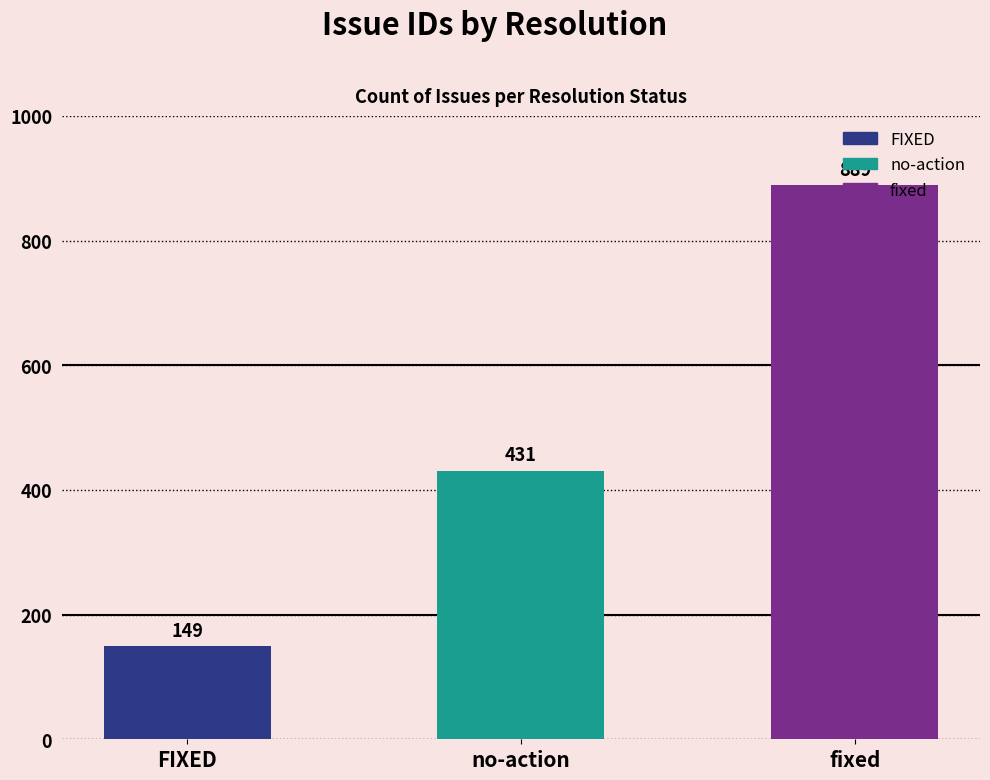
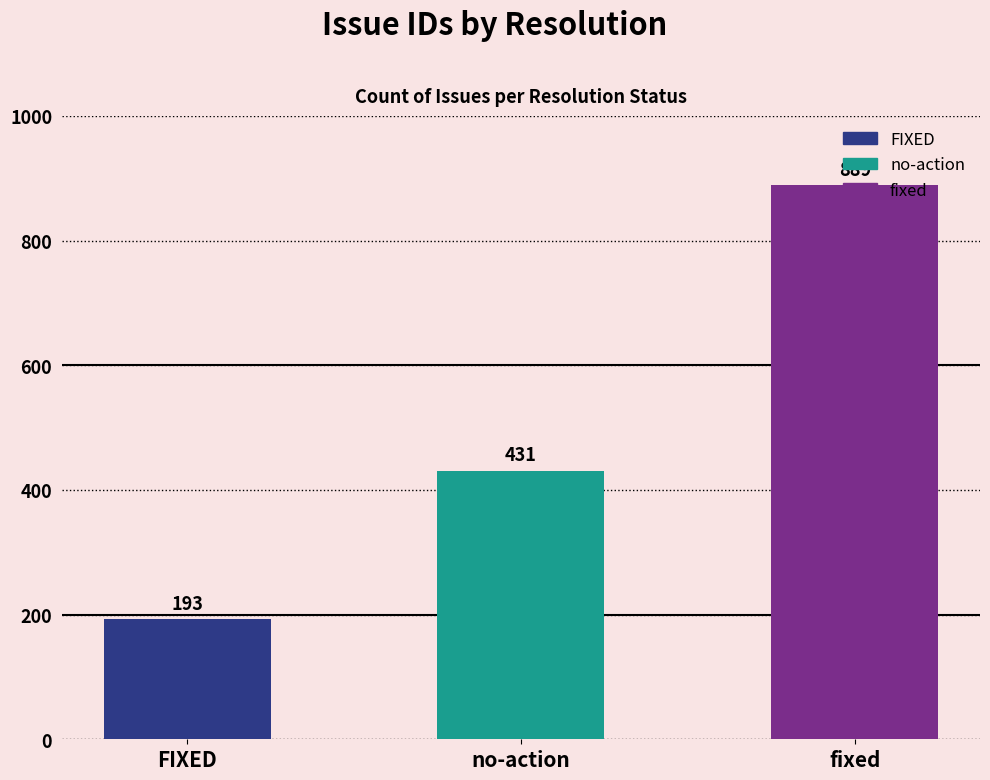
  {
-   "FIXED": 149,
+   "FIXED": 193,
    "no-action": 431,
    "fixed": 889
  }
